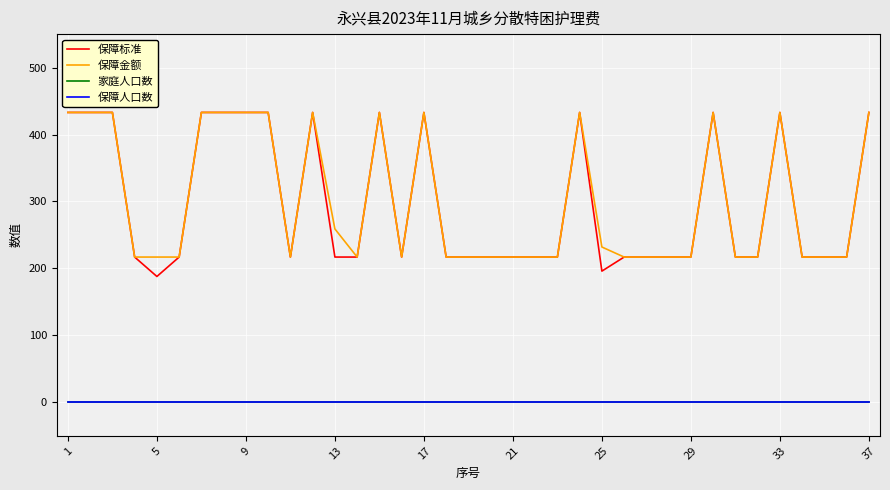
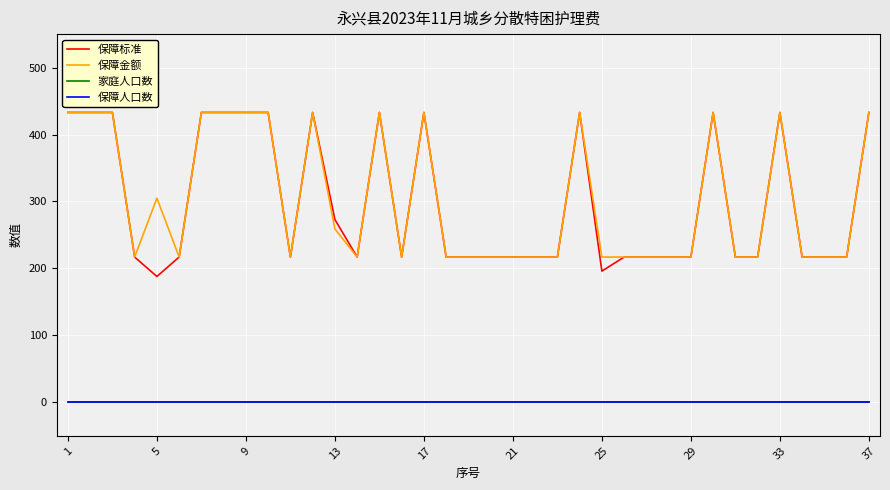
  {
    "保障标准": {
      "5": 190,
-     "13": 220,
+     "13": 270,
      "25": 200
    },
    "保障金额": {
-     "5": 220,
+     "5": 310,
      "13": 260,
-     "25": 230
+     "25": 220
    },
    "保障人口数": {
      "1": 0,
      "5": 0,
      "9": 0,
      "13": 0,
      "17": 0,
      "21": 0,
      "25": 0,
      "29": 0,
      "33": 0,
      "37": 0
    }
  }
